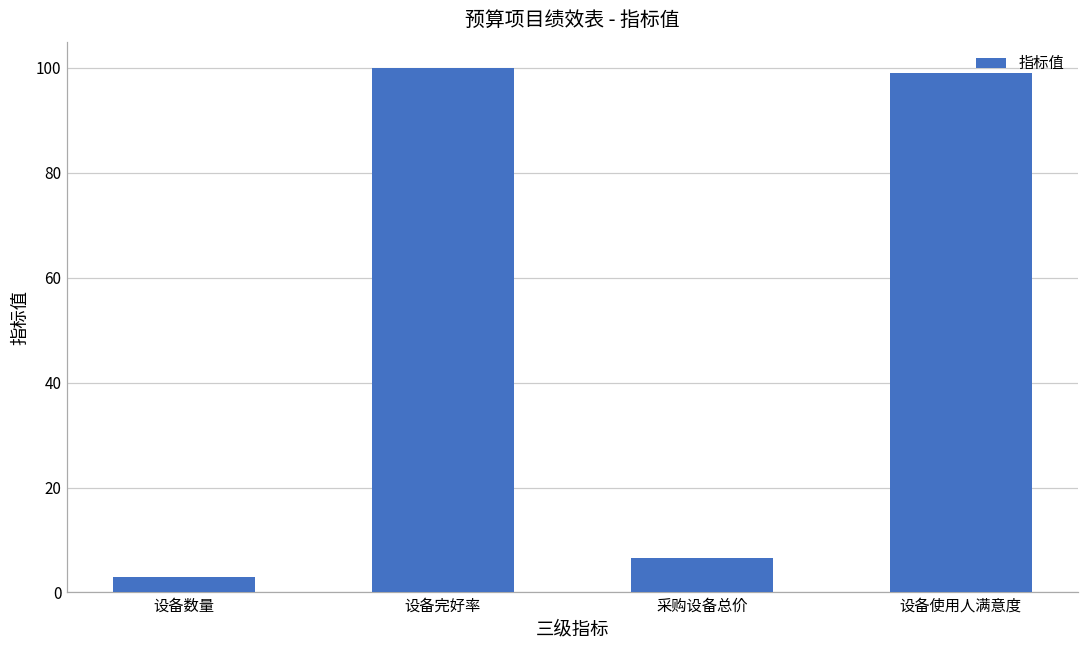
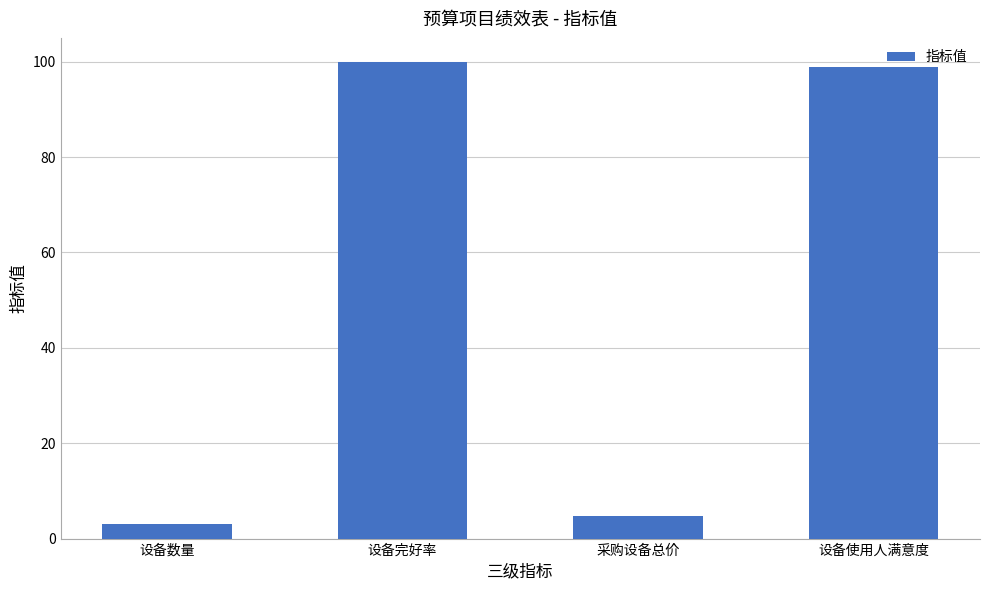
  {
    "设备数量": 3,
    "设备完好率": 100,
-   "采购设备总价": 7,
+   "采购设备总价": 5,
    "设备使用人满意度": 99
  }
